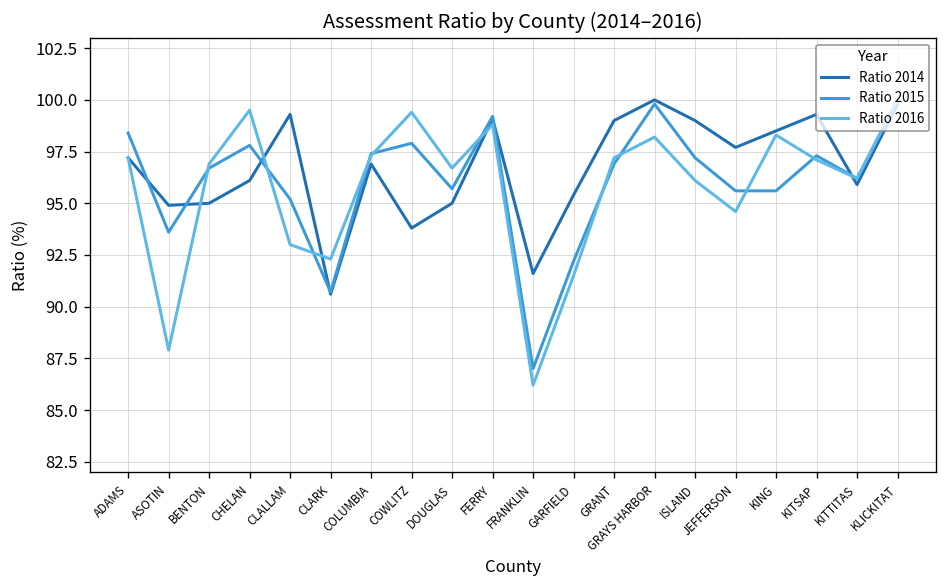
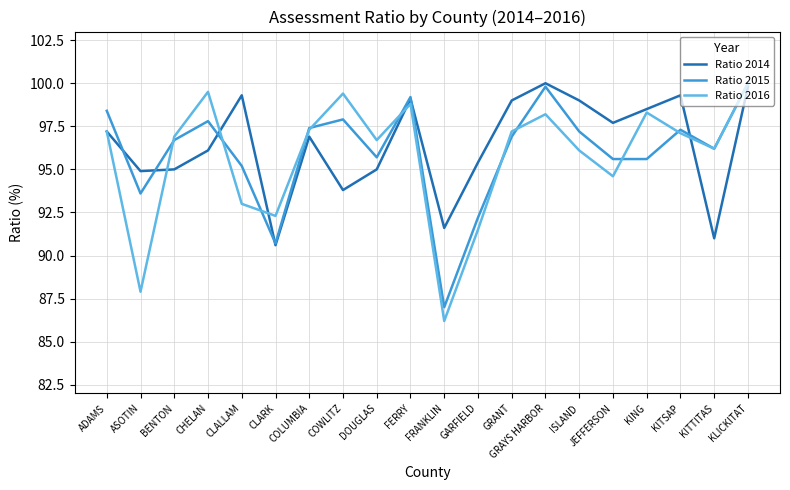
  {
    "Ratio 2014": {
      "ASOTIN": 94.9,
      "BENTON": 95.0,
      "CHELAN": 96.1,
      "CLALLAM": 99.3,
      "COLUMBIA": 96.9,
      "COWLITZ": 93.8,
      "DOUGLAS": 95.0,
      "FRANKLIN": 91.6,
      "GARFIELD": 95.4,
      "GRANT": 99.0,
      "GRAYS HARBOR": 100.0,
      "ISLAND": 99.0,
      "JEFFERSON": 97.7,
      "KING": 98.5,
-     "KITTITAS": 95.9
+     "KITTITAS": 91.0
    }
  }
